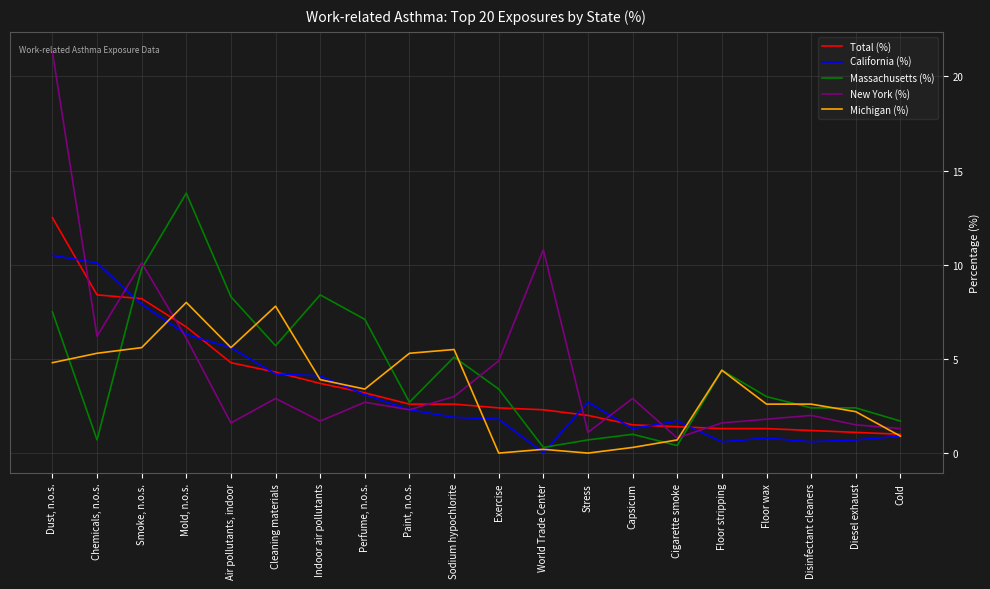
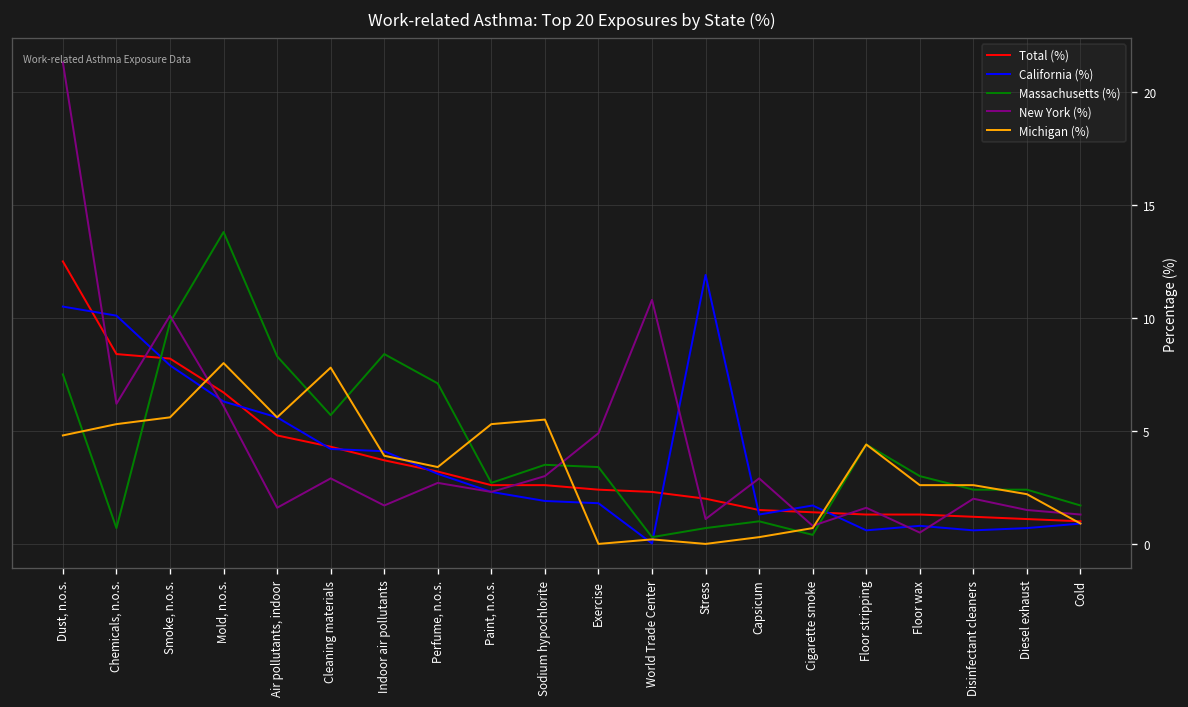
  {
    "Total (%)": {
      "Dust, n.o.s.": 12.5,
      "Chemicals, n.o.s.": 8.4,
      "Smoke, n.o.s.": 8.2,
      "Mold, n.o.s.": 6.7,
      "Air pollutants, indoor": 4.8,
      "Indoor air pollutants": 3.7,
      "Sodium hypochlorite": 2.6,
      "Exercise": 2.4,
      "World Trade Center": 2.3,
      "Stress": 2.0,
      "Capsicum": 1.5,
      "Cigarette smoke": 1.4,
      "Floor stripping": 1.3,
      "Floor wax": 1.3,
      "Disinfectant cleaners": 1.2,
      "Diesel exhaust": 1.1
    },
    "California (%)": {
      "Dust, n.o.s.": 10.5,
      "Chemicals, n.o.s.": 10.1,
      "Smoke, n.o.s.": 7.9,
      "Mold, n.o.s.": 6.3,
      "Indoor air pollutants": 4.1,
      "Sodium hypochlorite": 1.9,
      "Exercise": 1.8,
      "World Trade Center": 0.0,
-     "Stress": 2.7,
+     "Stress": 11.9,
      "Capsicum": 1.3,
      "Cigarette smoke": 1.7,
      "Floor stripping": 0.6,
      "Floor wax": 0.8,
      "Disinfectant cleaners": 0.6,
      "Diesel exhaust": 0.7
    },
    "Massachusetts (%)": {
      "Dust, n.o.s.": 7.5,
      "Chemicals, n.o.s.": 0.7,
      "Smoke, n.o.s.": 9.8,
      "Mold, n.o.s.": 13.8,
      "Air pollutants, indoor": 8.3,
      "Cleaning materials": 5.7,
      "Indoor air pollutants": 8.4,
      "Perfume, n.o.s.": 7.1,
-     "Sodium hypochlorite": 5.1,
+     "Sodium hypochlorite": 3.5,
      "Exercise": 3.4,
      "Stress": 0.7,
      "Capsicum": 1.0,
      "Cigarette smoke": 0.4,
      "Floor wax": 3.0,
      "Disinfectant cleaners": 2.4,
      "Diesel exhaust": 2.4,
      "Cold": 1.7
    },
    "New York (%)": {
      "Dust, n.o.s.": 21.3,
      "Chemicals, n.o.s.": 6.2,
      "Smoke, n.o.s.": 10.1,
      "Mold, n.o.s.": 6.1,
      "Air pollutants, indoor": 1.6,
      "Cleaning materials": 2.9,
      "Indoor air pollutants": 1.7,
      "Perfume, n.o.s.": 2.7,
      "Sodium hypochlorite": 3.0,
      "Exercise": 4.9,
      "World Trade Center": 10.8,
      "Stress": 1.1,
      "Capsicum": 2.9,
      "Floor stripping": 1.6,
-     "Floor wax": 1.8,
+     "Floor wax": 0.5,
      "Disinfectant cleaners": 2.0,
      "Diesel exhaust": 1.5,
      "Cold": 1.3
    },
    "Michigan (%)": {
      "Dust, n.o.s.": 4.8,
      "Chemicals, n.o.s.": 5.3,
      "Smoke, n.o.s.": 5.6,
      "Mold, n.o.s.": 8.0,
      "Cleaning materials": 7.8,
      "Indoor air pollutants": 3.9,
      "Perfume, n.o.s.": 3.4,
      "Paint, n.o.s.": 5.3,
      "Sodium hypochlorite": 5.5,
      "Exercise": 0.0,
      "Stress": 0.0,
      "Capsicum": 0.3,
      "Floor wax": 2.6,
      "Disinfectant cleaners": 2.6,
      "Diesel exhaust": 2.2
    }
  }
